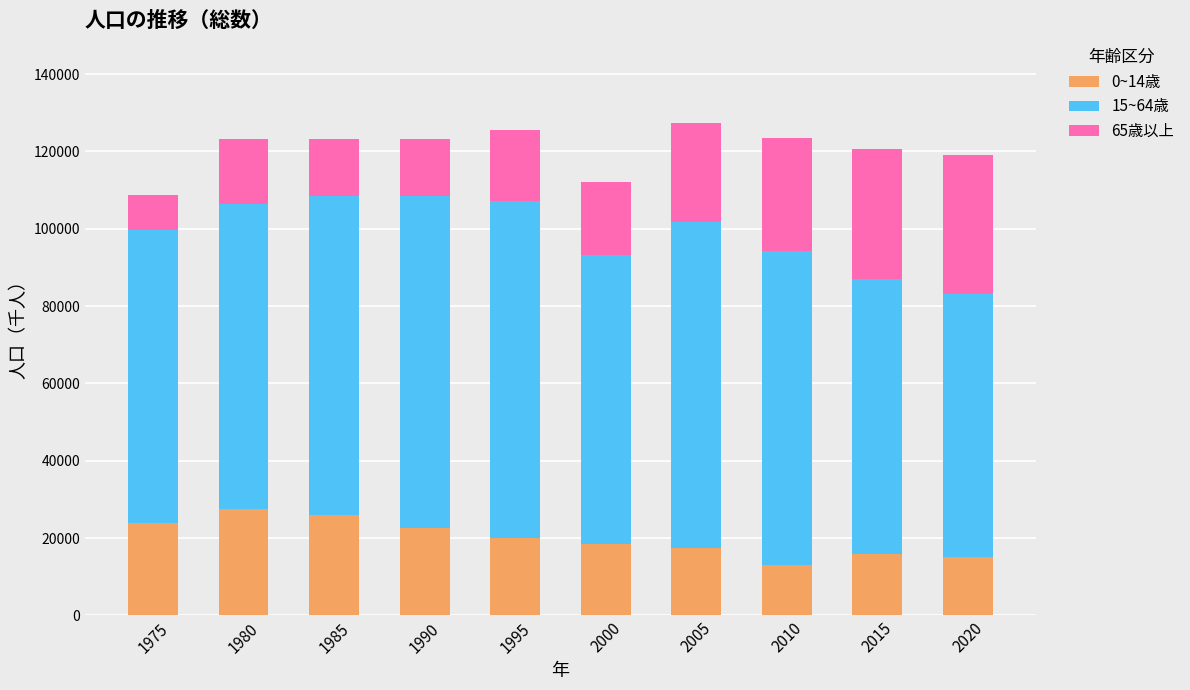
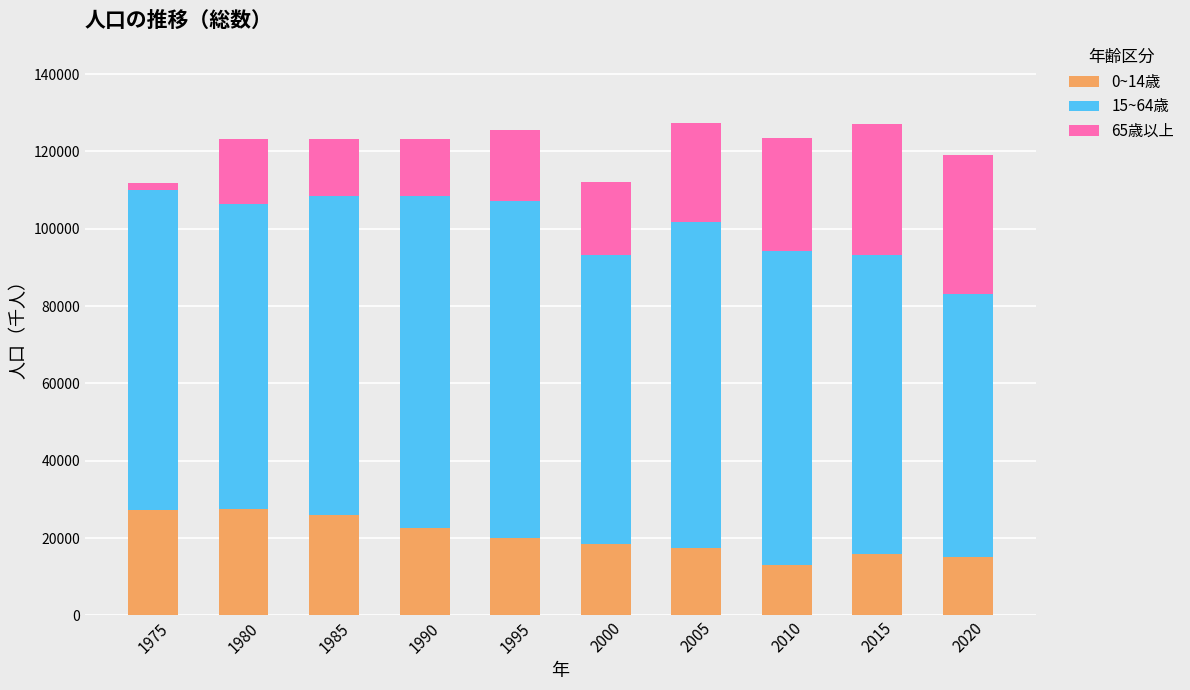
  {
    "0~14歳": {
-     "1975": 24000,
+     "1975": 27000,
      "1980": 28000,
      "1985": 26000,
      "1990": 22000,
      "1995": 20000,
      "2000": 18000,
      "2005": 18000,
      "2010": 13000,
      "2015": 16000,
      "2020": 15000
    },
    "15~64歳": {
-     "1975": 76000,
+     "1975": 83000,
      "1980": 79000,
      "1985": 83000,
      "1990": 86000,
      "1995": 87000,
      "2000": 75000,
      "2005": 84000,
      "2010": 81000,
-     "2015": 71000,
+     "2015": 77000,
      "2020": 68000
    },
    "65歳以上": {
-     "1975": 9000,
+     "1975": 2000,
      "1980": 17000,
      "1985": 15000,
      "1990": 15000,
      "1995": 18000,
      "2000": 19000,
      "2005": 26000,
      "2010": 29000,
      "2015": 34000,
      "2020": 36000
    }
  }
